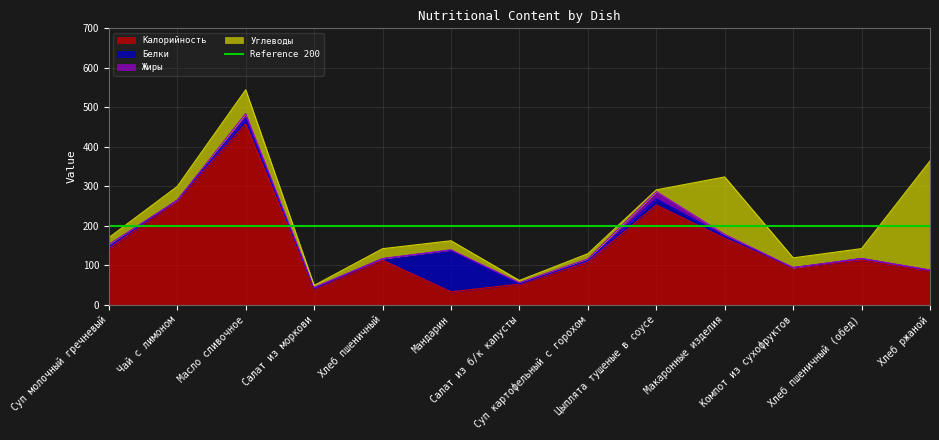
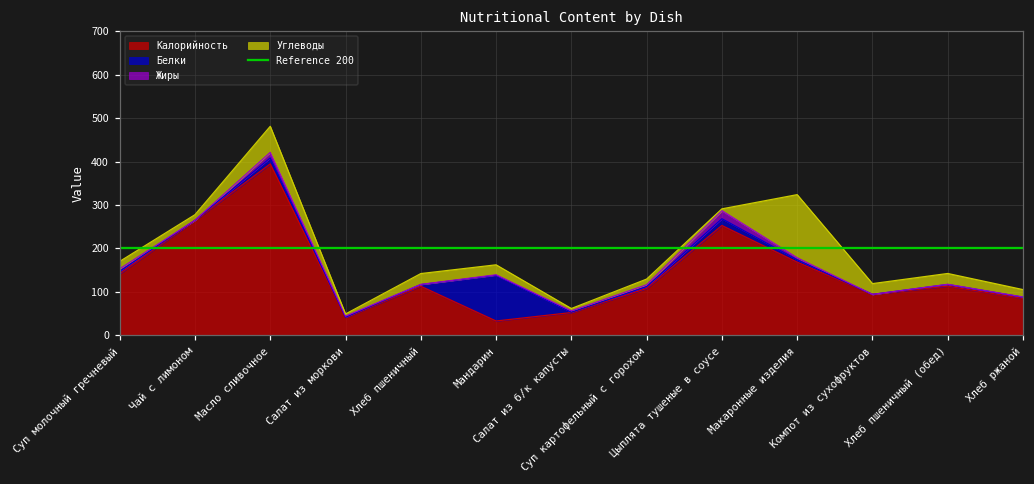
  {
    "Калорийность": {
-     "Масло сливочное": 460,
+     "Масло сливочное": 390,
      "Мандарин": 30,
      "Цыплята тушеные в соусе": 250
    },
    "Белки": {
      "Масло сливочное": 10,
      "Цыплята тушеные в соусе": 20
    },
    "Жиры": {
      "Масло сливочное": 10
    },
    "Углеводы": {
      "Суп молочный гречневый": 20,
-     "Чай с лимоном": 30,
+     "Чай с лимоном": 10,
      "Масло сливочное": 60,
      "Хлеб пшеничный": 20,
      "Мандарин": 20,
      "Суп картофельный с горохом": 10,
      "Макаронные изделия": 150,
      "Компот из сухофруктов": 20,
      "Хлеб пшеничный (обед)": 20,
-     "Хлеб ржаной": 280
+     "Хлеб ржаной": 20
    }
  }
